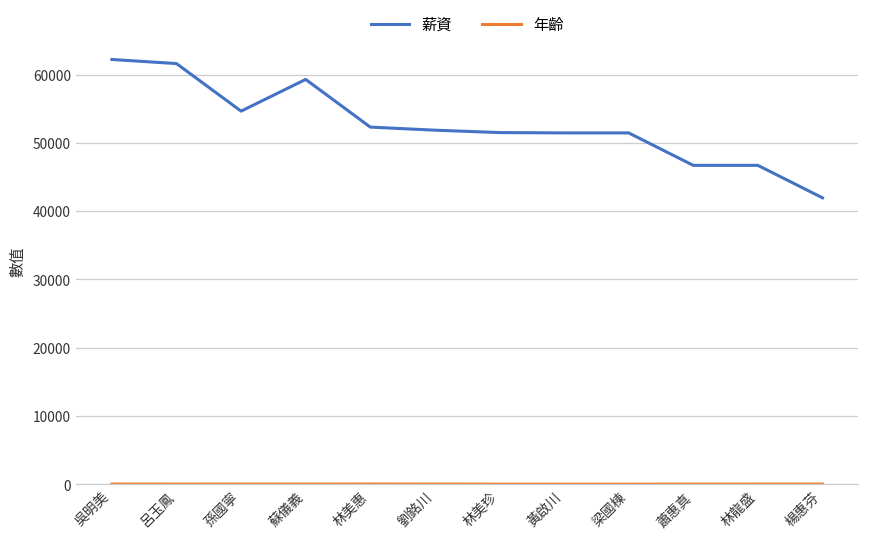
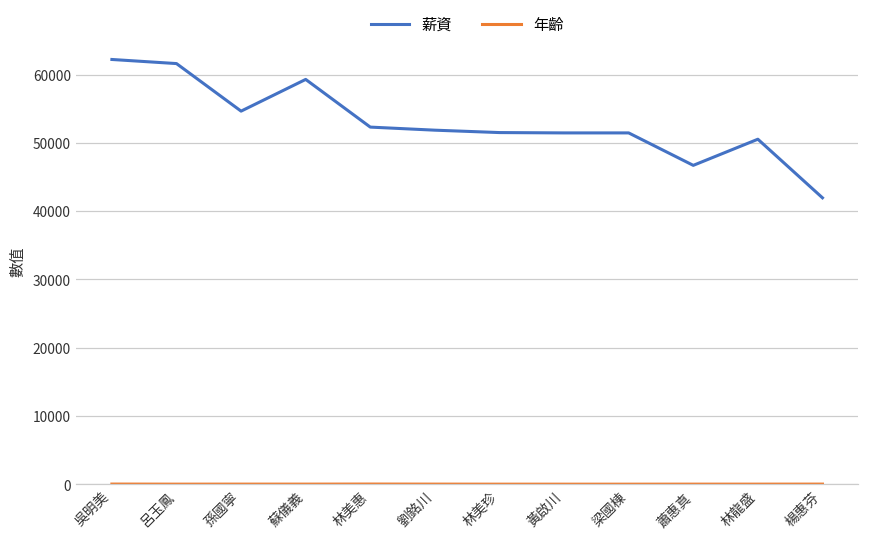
  {
    "薪資": {
      "吳明美": 62000,
      "呂玉鳳": 62000,
      "孫國寧": 55000,
      "蘇儀義": 59000,
      "林美惠": 52000,
      "劉銘川": 52000,
      "林美珍": 52000,
      "黃啟川": 51000,
      "梁國棟": 51000,
      "蕭惠真": 47000,
-     "林龍盛": 47000,
+     "林龍盛": 51000,
      "楊惠芬": 42000
    },
    "年齡": {
      "吳明美": 0,
      "呂玉鳳": 0,
      "孫國寧": 0,
      "蘇儀義": 0,
      "林美惠": 0,
      "劉銘川": 0,
      "林美珍": 0,
      "黃啟川": 0,
      "梁國棟": 0,
      "蕭惠真": 0,
      "林龍盛": 0,
      "楊惠芬": 0
    }
  }
